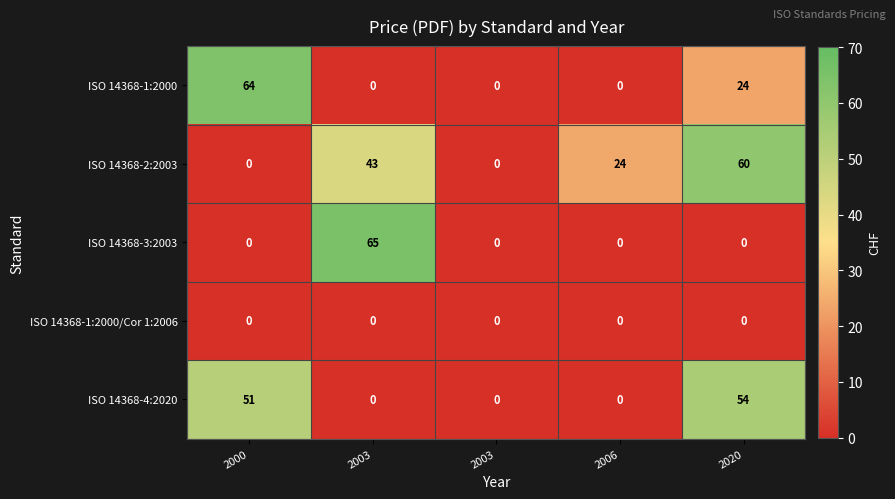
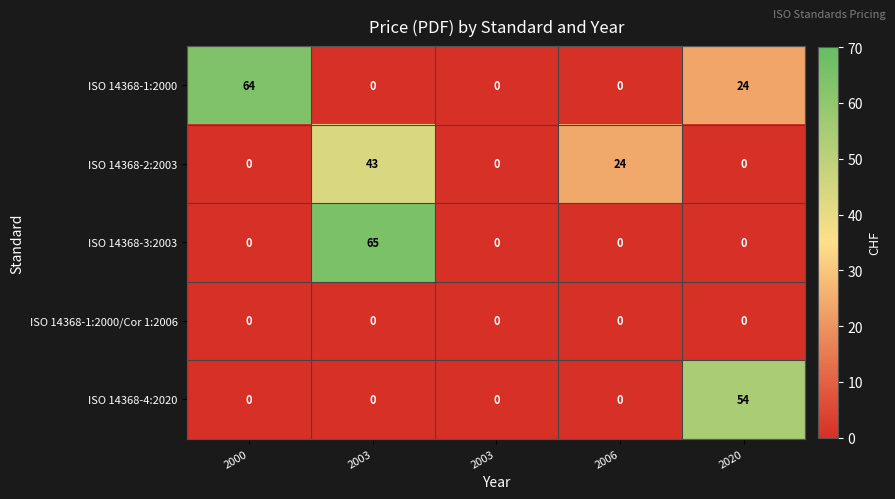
  {
    "ISO 14368-1:2000": {
      "2000": 64,
      "2006": 0,
      "2020": 24
    },
    "ISO 14368-2:2003": {
      "2000": 0,
      "2006": 24,
-     "2020": 60
+     "2020": 0
    },
    "ISO 14368-3:2003": {
      "2000": 0,
      "2006": 0,
      "2020": 0
    },
    "ISO 14368-1:2000/Cor 1:2006": {
      "2000": 0,
      "2006": 0,
      "2020": 0
    },
    "ISO 14368-4:2020": {
-     "2000": 51,
+     "2000": 0,
      "2006": 0,
      "2020": 54
    }
  }
